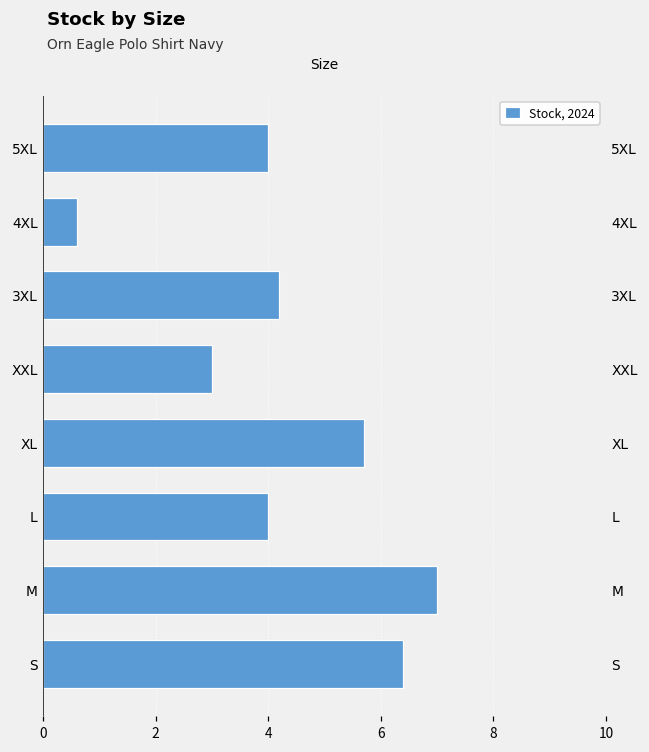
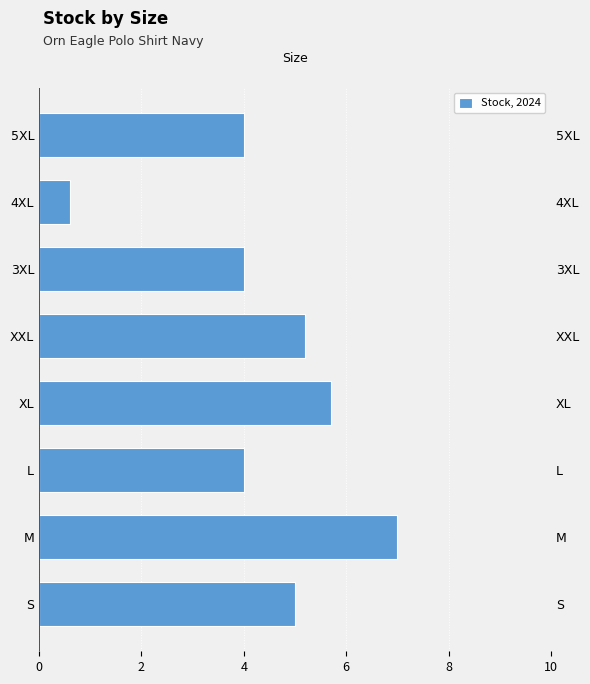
  {
    "5XL": 4.0,
    "4XL": 0.6,
-   "3XL": 4.2,
-   "XXL": 3.0,
+   "3XL": 4.0,
+   "XXL": 5.2,
    "XL": 5.7,
    "L": 4.0,
    "M": 7.0,
-   "S": 6.4
+   "S": 5.0
  }
